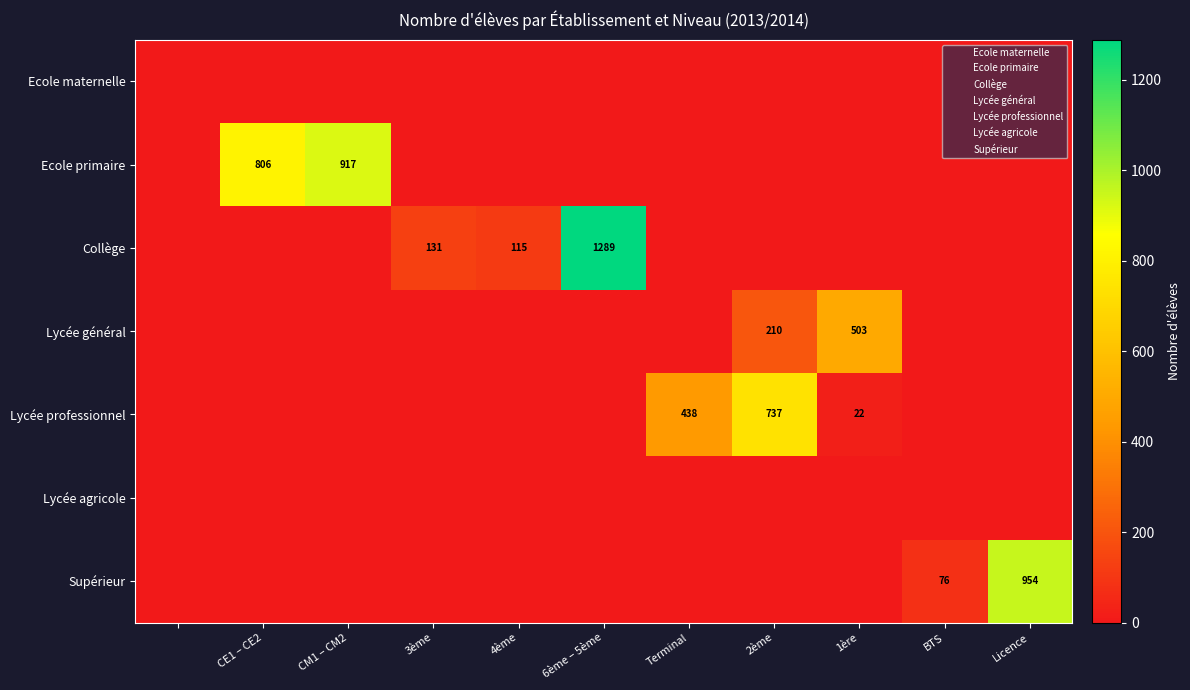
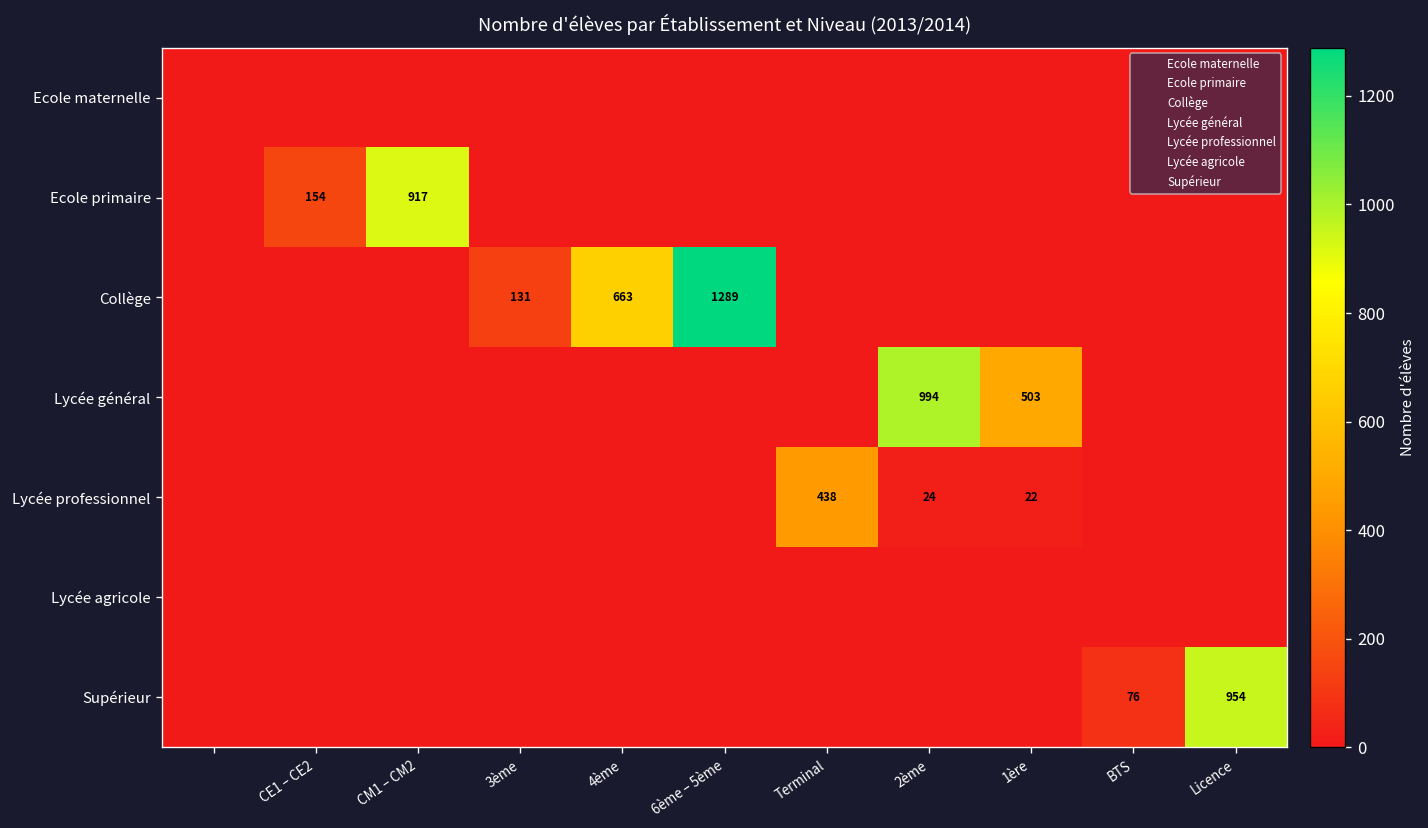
  {
    "Ecole primaire": {
-     "CE1 – CE2": 806,
+     "CE1 – CE2": 154,
      "CM1 – CM2": 917
    },
    "Collège": {
      "3ème": 131,
-     "4ème": 115,
+     "4ème": 663,
      "6ème – 5ème": 1289
    },
    "Lycée général": {
-     "2ème": 210,
+     "2ème": 994,
      "1ère": 503
    },
    "Lycée professionnel": {
      "Terminal": 438,
-     "2ème": 737,
+     "2ème": 24,
      "1ère": 22
    },
    "Supérieur": {
      "BTS": 76,
      "Licence": 954
    }
  }
